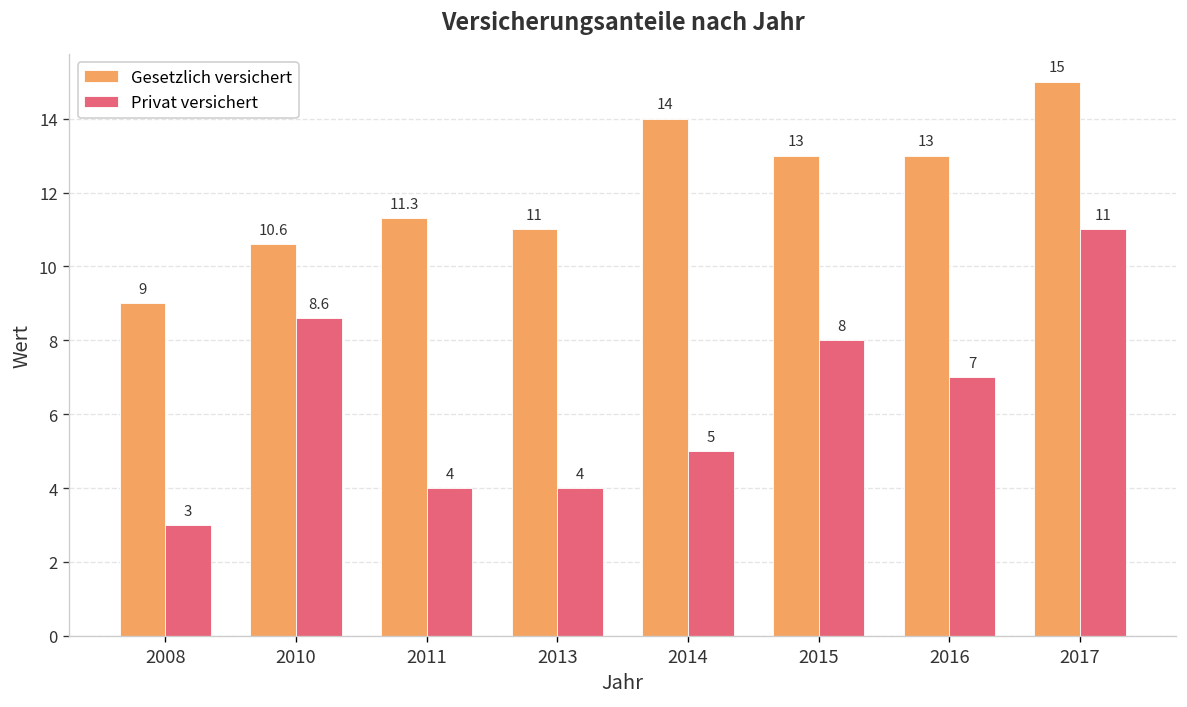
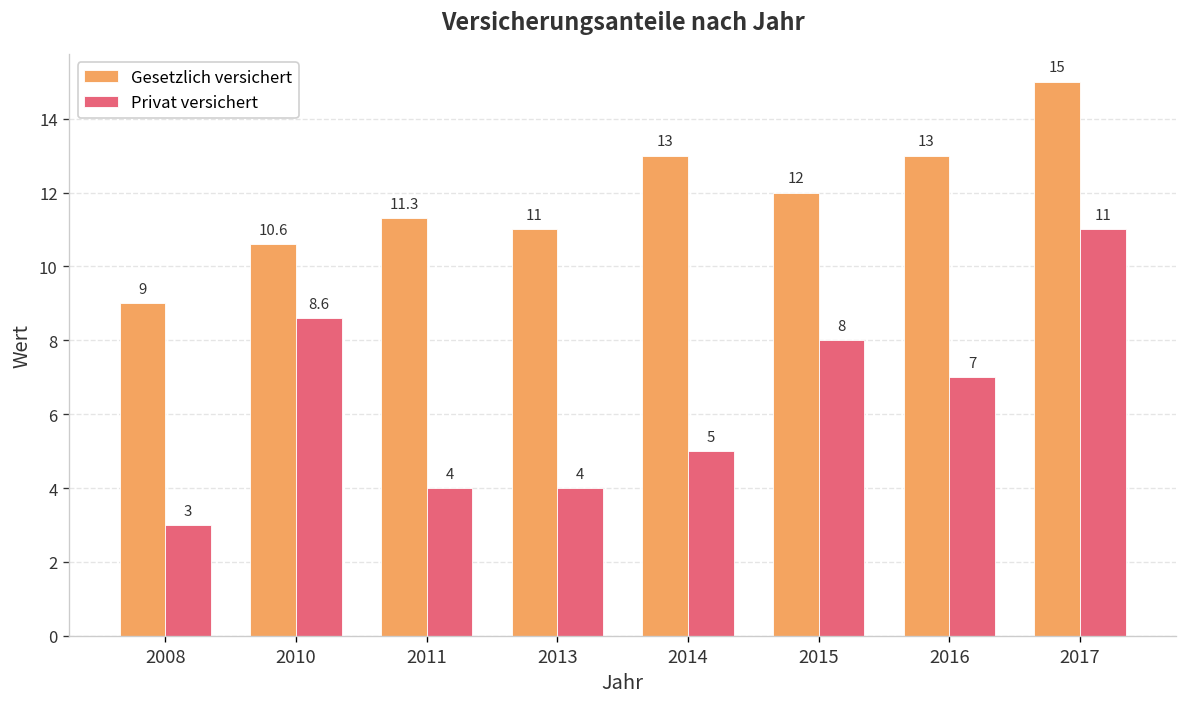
  {
    "Gesetzlich versichert": {
      "2008": 9,
      "2010": 10.6,
      "2011": 11.3,
      "2013": 11,
-     "2014": 14,
-     "2015": 13,
+     "2014": 13,
+     "2015": 12,
      "2016": 13,
      "2017": 15
    },
    "Privat versichert": {
      "2008": 3,
      "2010": 8.6,
      "2011": 4,
      "2013": 4,
      "2014": 5,
      "2015": 8,
      "2016": 7,
      "2017": 11
    }
  }
